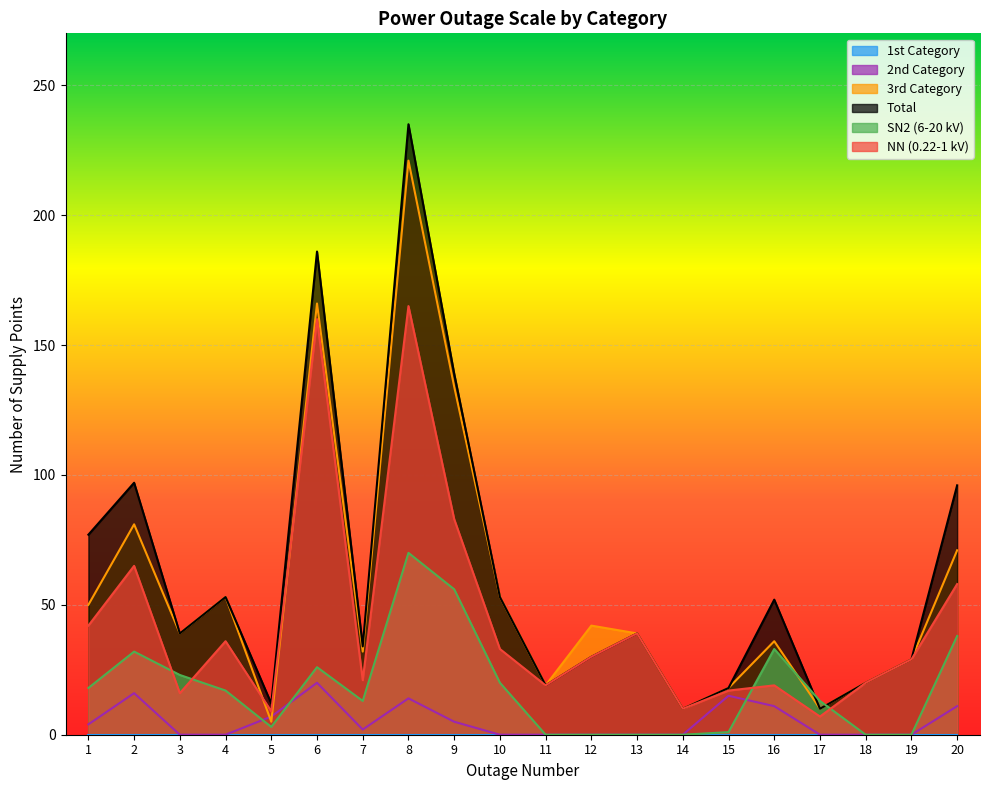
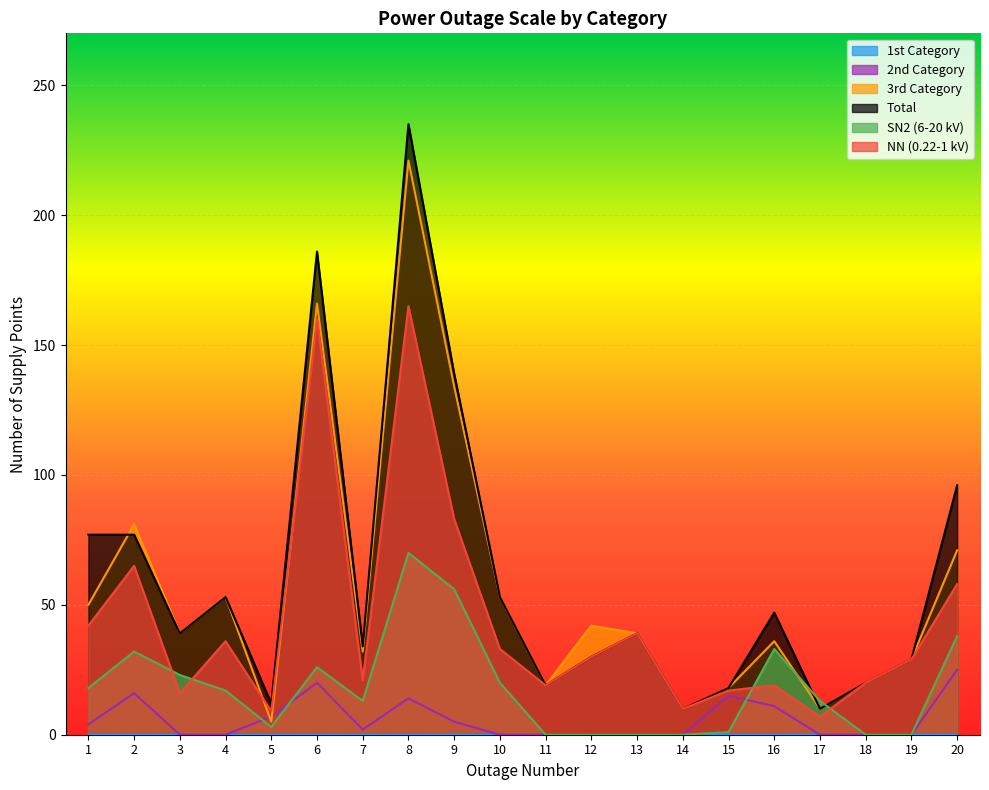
  {
    "1st Category": {
      "1": 0,
      "2": 0,
      "5": 0,
      "6": 0,
      "7": 0,
      "8": 0,
      "9": 0,
      "15": 0,
      "16": 0,
      "20": 0
    },
    "2nd Category": {
      "1": 4,
      "2": 16,
      "5": 7,
      "6": 20,
      "7": 2,
      "8": 14,
      "9": 5,
      "15": 15,
      "16": 11,
-     "20": 11
+     "20": 25
    },
    "3rd Category": {
      "1": 50,
      "2": 81,
      "5": 5,
      "6": 166,
      "7": 32,
      "8": 221,
      "9": 134,
      "12": 42,
      "16": 36,
      "20": 71
    },
    "Total": {
      "1": 77,
-     "2": 97,
+     "2": 77,
      "5": 12,
      "6": 186,
      "7": 34,
      "8": 235,
      "9": 139,
-     "16": 52,
+     "16": 47,
      "20": 96
    },
    "SN2 (6-20 kV)": {
      "1": 18,
      "2": 32,
      "3": 23,
      "4": 17,
      "5": 3,
      "6": 26,
      "7": 13,
      "8": 70,
      "9": 56,
      "10": 20,
      "15": 1,
      "16": 33,
      "17": 13,
      "20": 38
    },
    "NN (0.22-1 kV)": {
      "1": 42,
      "2": 65,
      "3": 16,
      "4": 36,
      "5": 9,
      "6": 160,
      "7": 21,
      "8": 165,
      "9": 83,
      "10": 33,
      "15": 17,
      "16": 19,
      "17": 7,
      "20": 58
    }
  }
